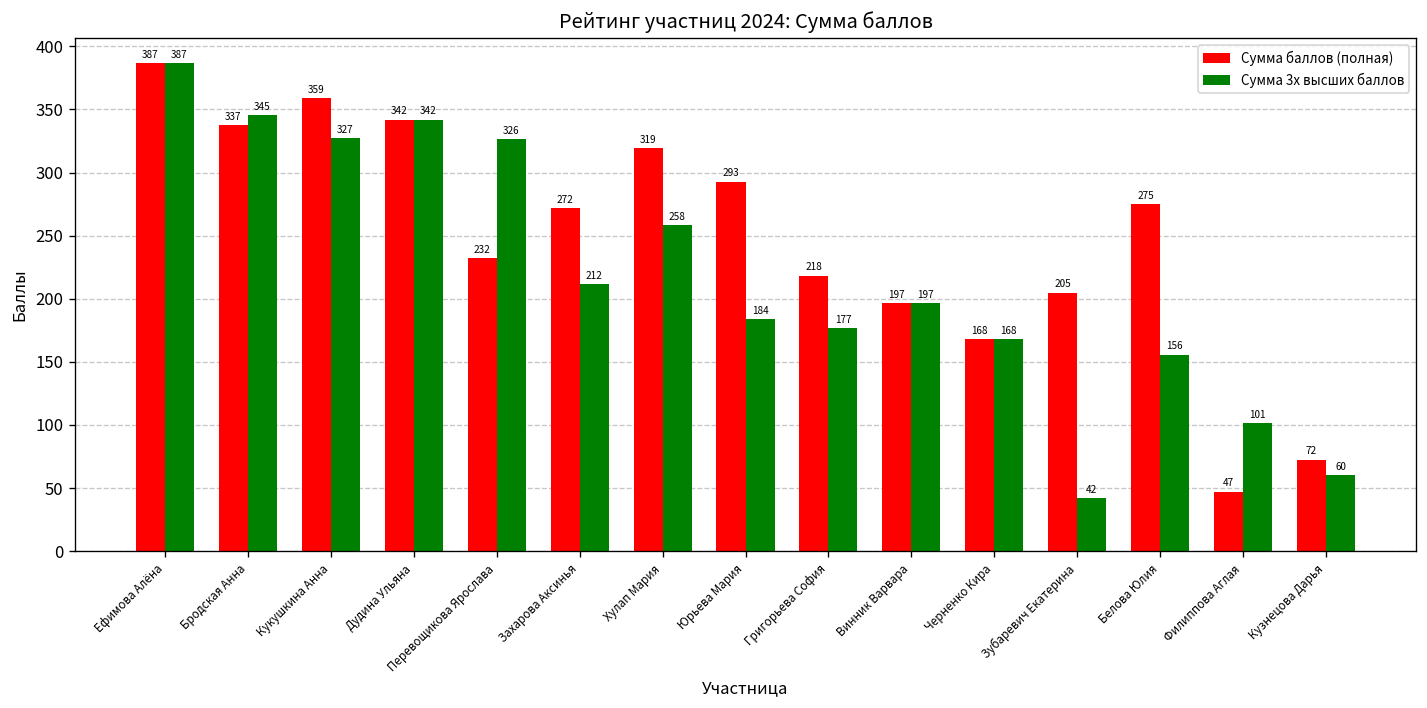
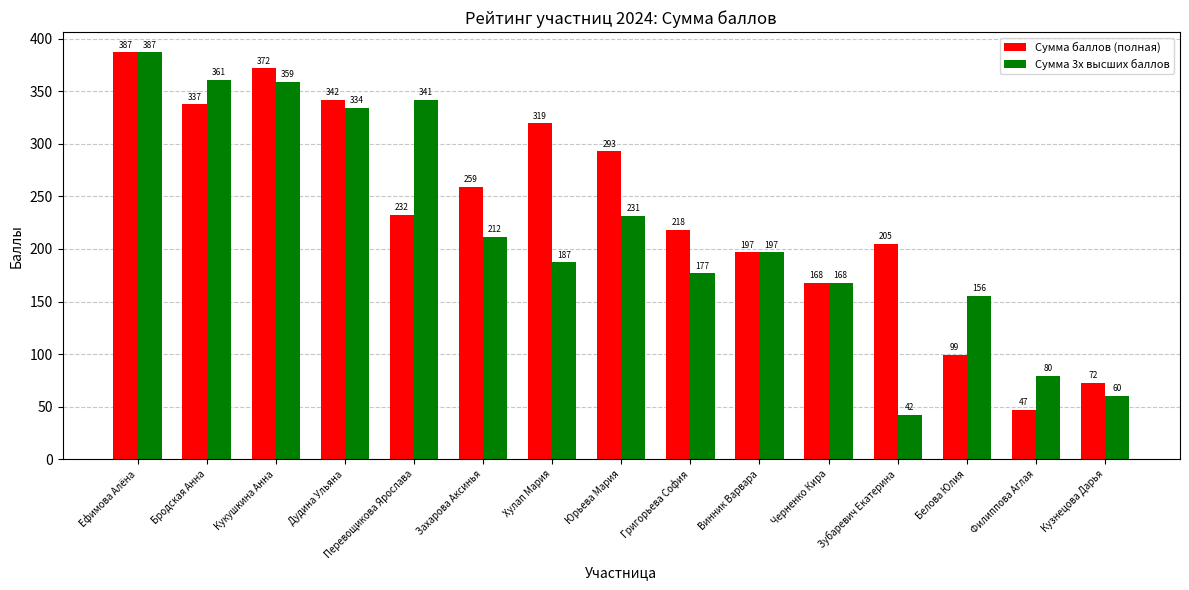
  {
    "Сумма баллов (полная)": {
      "Ефимова Алёна": 387,
      "Бродская Анна": 337,
-     "Кукушкина Анна": 359,
+     "Кукушкина Анна": 372,
      "Дудина Ульяна": 342,
      "Перевощикова Ярослава": 232,
-     "Захарова Аксинья": 272,
+     "Захарова Аксинья": 259,
      "Хулап Мария": 319,
      "Юрьева Мария": 293,
      "Григорьева София": 218,
      "Винник Варвара": 197,
      "Черненко Кира": 168,
      "Зубаревич Екатерина": 205,
-     "Белова Юлия": 275,
+     "Белова Юлия": 99,
      "Филиппова Аглая": 47,
      "Кузнецова Дарья": 72
    },
    "Сумма 3х высших баллов": {
      "Ефимова Алёна": 387,
-     "Бродская Анна": 345,
-     "Кукушкина Анна": 327,
-     "Дудина Ульяна": 342,
-     "Перевощикова Ярослава": 326,
+     "Бродская Анна": 361,
+     "Кукушкина Анна": 359,
+     "Дудина Ульяна": 334,
+     "Перевощикова Ярослава": 341,
      "Захарова Аксинья": 212,
-     "Хулап Мария": 258,
-     "Юрьева Мария": 184,
+     "Хулап Мария": 187,
+     "Юрьева Мария": 231,
      "Григорьева София": 177,
      "Винник Варвара": 197,
      "Черненко Кира": 168,
      "Зубаревич Екатерина": 42,
      "Белова Юлия": 156,
-     "Филиппова Аглая": 101,
+     "Филиппова Аглая": 80,
      "Кузнецова Дарья": 60
    }
  }
